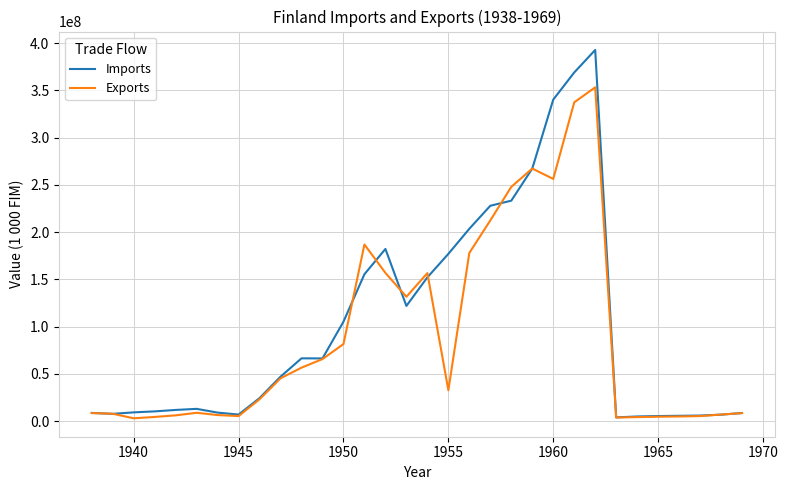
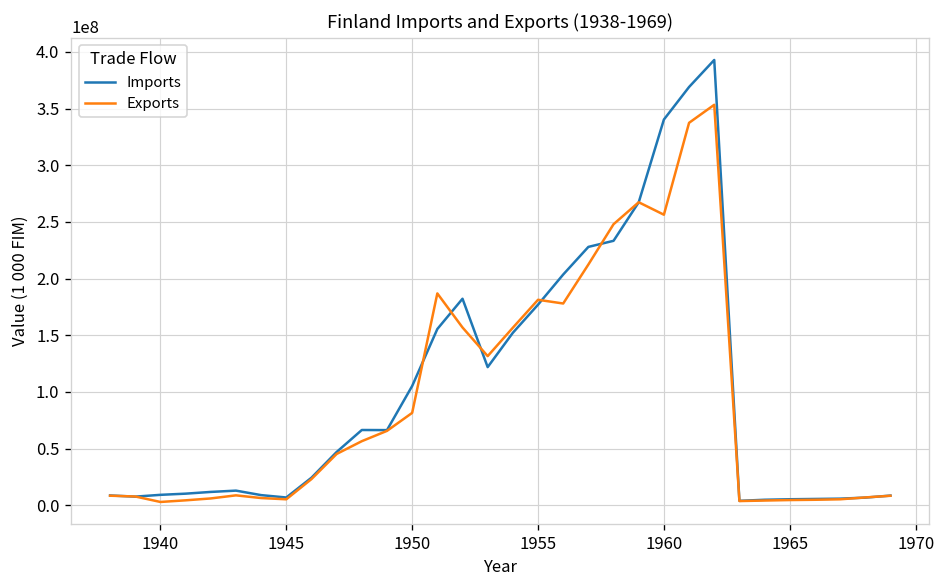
  {
    "Imports": {
      "1940": 10000000,
      "1950": 110000000,
      "1955": 180000000,
      "1960": 340000000
    },
    "Exports": {
      "1940": 0,
      "1950": 80000000,
-     "1955": 30000000,
+     "1955": 180000000,
      "1960": 260000000
    }
  }
